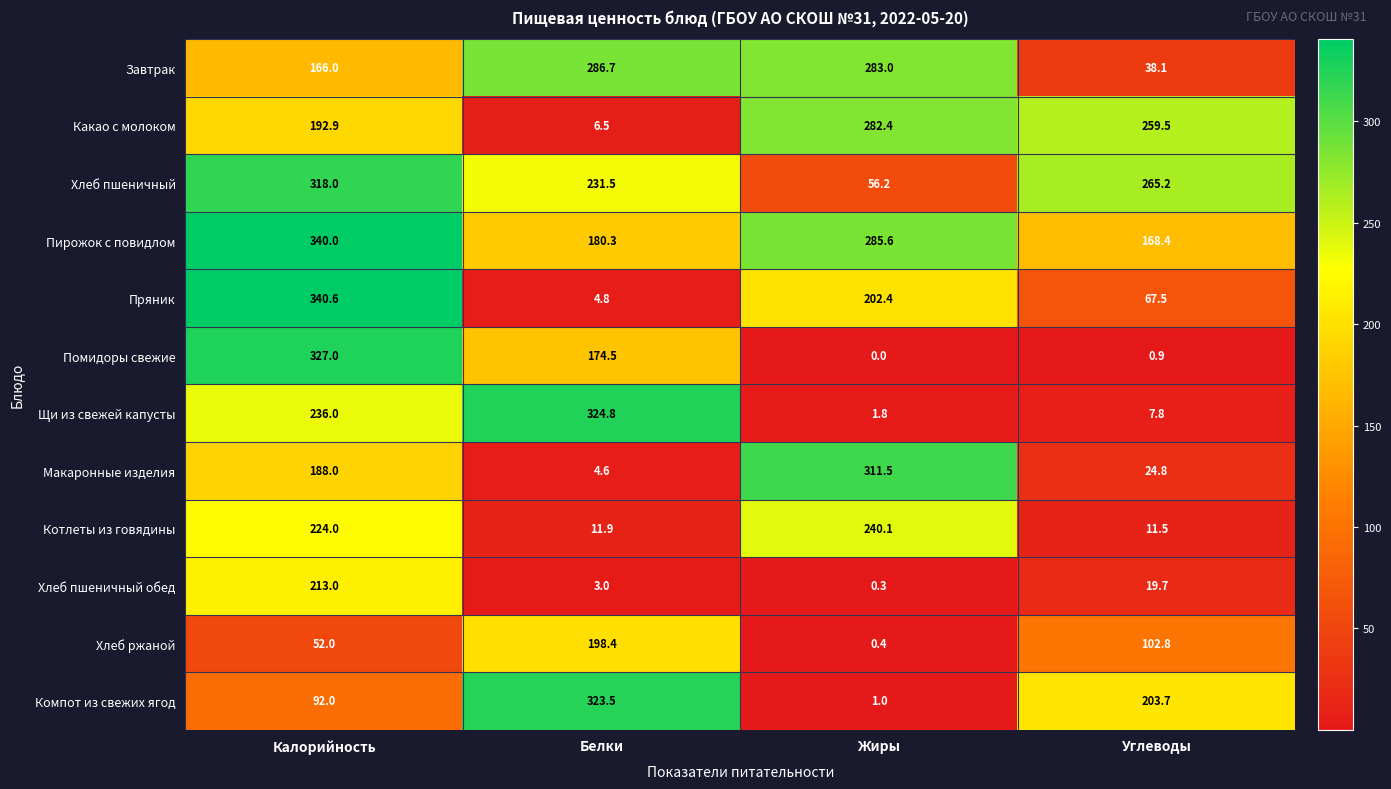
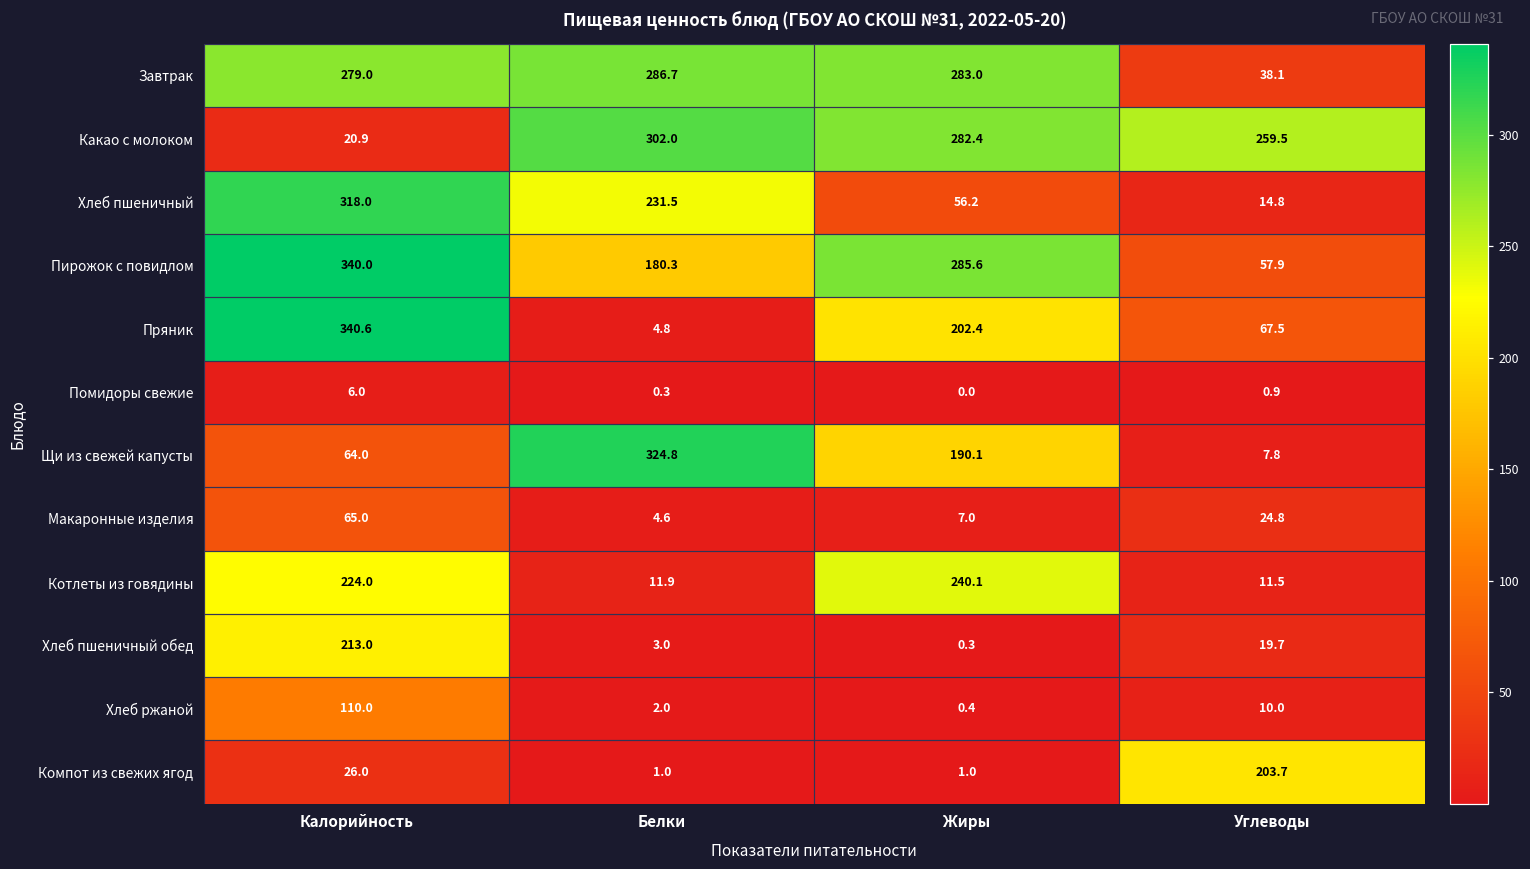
  {
    "Завтрак": {
-     "Калорийность": 166.0,
+     "Калорийность": 279.0,
      "Белки": 286.7,
      "Жиры": 283.0,
      "Углеводы": 38.1
    },
    "Какао с молоком": {
-     "Калорийность": 192.9,
-     "Белки": 6.5,
+     "Калорийность": 20.9,
+     "Белки": 302.0,
      "Жиры": 282.4,
      "Углеводы": 259.5
    },
    "Хлеб пшеничный": {
      "Калорийность": 318.0,
      "Белки": 231.5,
      "Жиры": 56.2,
-     "Углеводы": 265.2
+     "Углеводы": 14.8
    },
    "Пирожок с повидлом": {
      "Калорийность": 340.0,
      "Белки": 180.3,
      "Жиры": 285.6,
-     "Углеводы": 168.4
+     "Углеводы": 57.9
    },
    "Пряник": {
      "Калорийность": 340.6,
      "Белки": 4.8,
      "Жиры": 202.4,
      "Углеводы": 67.5
    },
    "Помидоры свежие": {
-     "Калорийность": 327.0,
-     "Белки": 174.5,
+     "Калорийность": 6.0,
+     "Белки": 0.3,
      "Жиры": 0.0,
      "Углеводы": 0.9
    },
    "Щи из свежей капусты": {
-     "Калорийность": 236.0,
+     "Калорийность": 64.0,
      "Белки": 324.8,
-     "Жиры": 1.8,
+     "Жиры": 190.1,
      "Углеводы": 7.8
    },
    "Макаронные изделия": {
-     "Калорийность": 188.0,
+     "Калорийность": 65.0,
      "Белки": 4.6,
-     "Жиры": 311.5,
+     "Жиры": 7.0,
      "Углеводы": 24.8
    },
    "Котлеты из говядины": {
      "Калорийность": 224.0,
      "Белки": 11.9,
      "Жиры": 240.1,
      "Углеводы": 11.5
    },
    "Хлеб пшеничный обед": {
      "Калорийность": 213.0,
      "Белки": 3.0,
      "Жиры": 0.3,
      "Углеводы": 19.7
    },
    "Хлеб ржаной": {
-     "Калорийность": 52.0,
-     "Белки": 198.4,
+     "Калорийность": 110.0,
+     "Белки": 2.0,
      "Жиры": 0.4,
-     "Углеводы": 102.8
+     "Углеводы": 10.0
    },
    "Компот из свежих ягод": {
-     "Калорийность": 92.0,
-     "Белки": 323.5,
+     "Калорийность": 26.0,
+     "Белки": 1.0,
      "Жиры": 1.0,
      "Углеводы": 203.7
    }
  }
